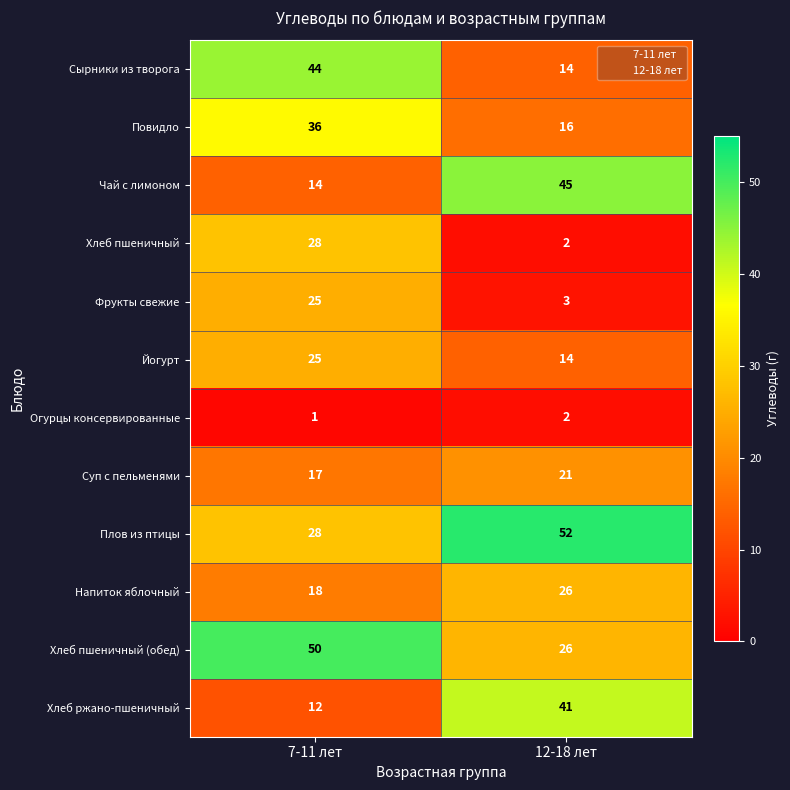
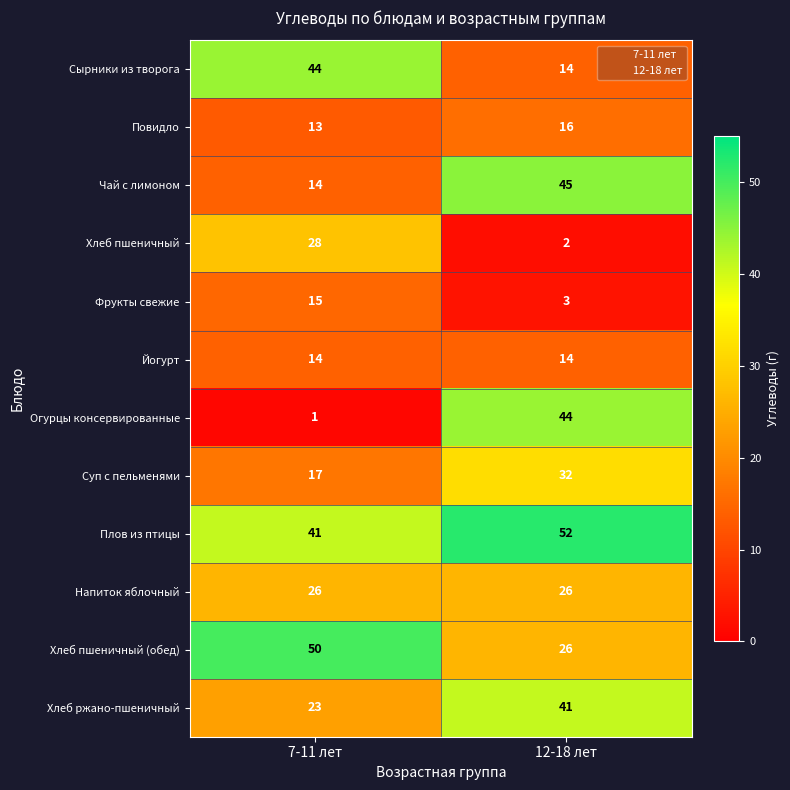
  {
    "Сырники из творога": {
      "7-11 лет": 44,
      "12-18 лет": 14
    },
    "Повидло": {
-     "7-11 лет": 36,
+     "7-11 лет": 13,
      "12-18 лет": 16
    },
    "Чай с лимоном": {
      "7-11 лет": 14,
      "12-18 лет": 45
    },
    "Хлеб пшеничный": {
      "7-11 лет": 28,
      "12-18 лет": 2
    },
    "Фрукты свежие": {
-     "7-11 лет": 25,
+     "7-11 лет": 15,
      "12-18 лет": 3
    },
    "Йогурт": {
-     "7-11 лет": 25,
+     "7-11 лет": 14,
      "12-18 лет": 14
    },
    "Огурцы консервированные": {
      "7-11 лет": 1,
-     "12-18 лет": 2
+     "12-18 лет": 44
    },
    "Суп с пельменями": {
      "7-11 лет": 17,
-     "12-18 лет": 21
+     "12-18 лет": 32
    },
    "Плов из птицы": {
-     "7-11 лет": 28,
+     "7-11 лет": 41,
      "12-18 лет": 52
    },
    "Напиток яблочный": {
-     "7-11 лет": 18,
+     "7-11 лет": 26,
      "12-18 лет": 26
    },
    "Хлеб пшеничный (обед)": {
      "7-11 лет": 50,
      "12-18 лет": 26
    },
    "Хлеб ржано-пшеничный": {
-     "7-11 лет": 12,
+     "7-11 лет": 23,
      "12-18 лет": 41
    }
  }
